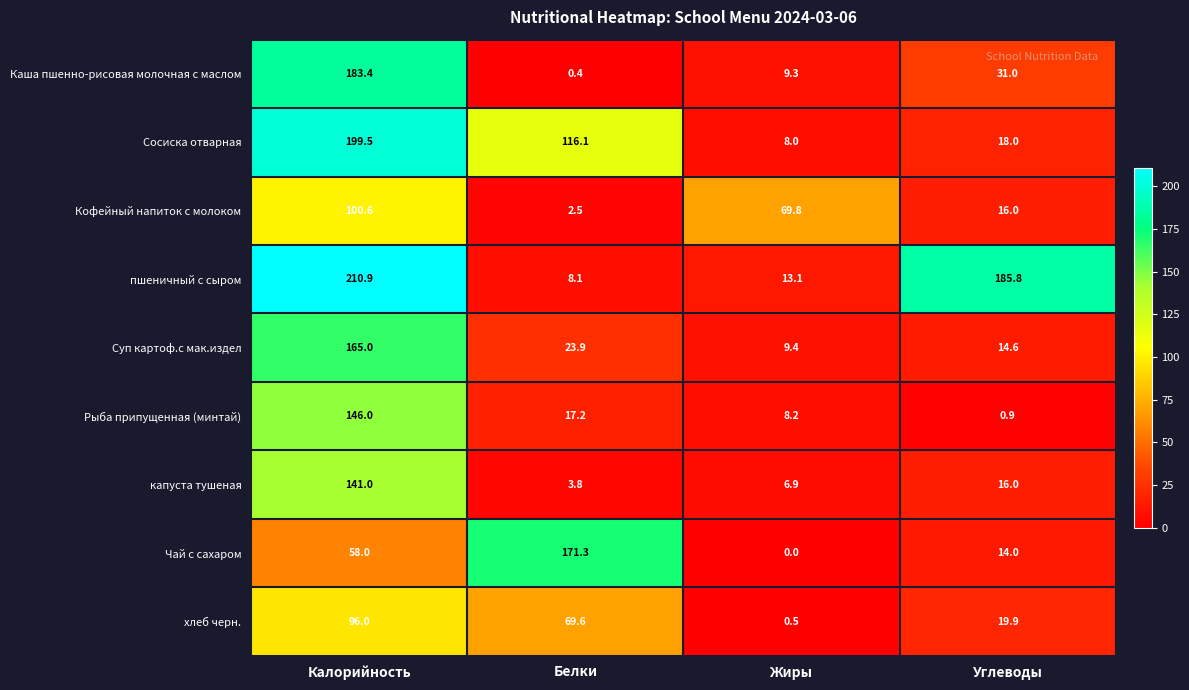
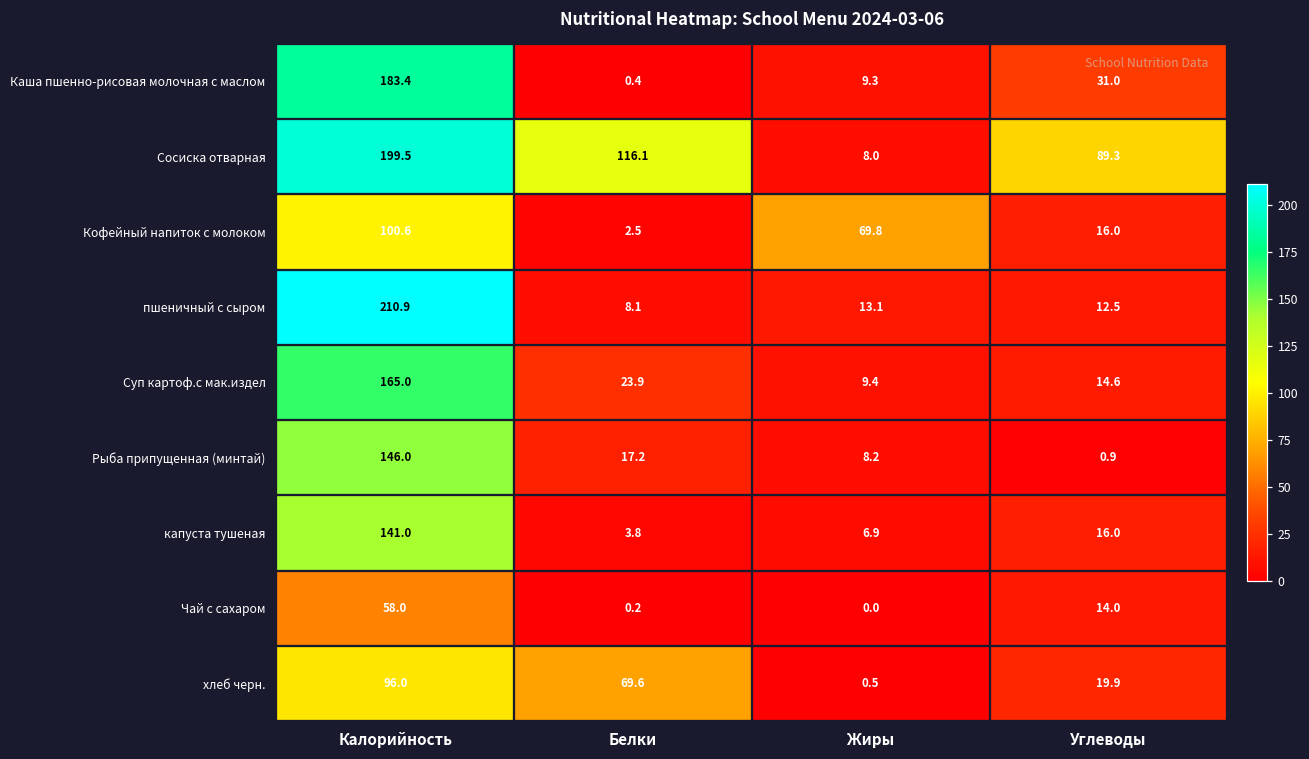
  {
    "Каша пшенно-рисовая молочная с маслом": {
      "Калорийность": 183.4,
      "Белки": 0.4,
      "Жиры": 9.3
    },
    "Сосиска отварная": {
      "Калорийность": 199.5,
      "Белки": 116.1,
      "Жиры": 8.0,
-     "Углеводы": 18.0
+     "Углеводы": 89.3
    },
    "Кофейный напиток с молоком": {
      "Калорийность": 100.6,
      "Белки": 2.5,
      "Жиры": 69.8,
      "Углеводы": 16.0
    },
    "пшеничный с сыром": {
      "Калорийность": 210.9,
      "Белки": 8.1,
      "Жиры": 13.1,
-     "Углеводы": 185.8
+     "Углеводы": 12.5
    },
    "Суп картоф.с мак.издел": {
      "Калорийность": 165.0,
      "Белки": 23.9,
      "Жиры": 9.4,
      "Углеводы": 14.6
    },
    "Рыба припущенная (минтай)": {
      "Калорийность": 146.0,
      "Белки": 17.2,
      "Жиры": 8.2,
      "Углеводы": 0.9
    },
    "капуста тушеная": {
      "Калорийность": 141.0,
      "Белки": 3.8,
      "Жиры": 6.9,
      "Углеводы": 16.0
    },
    "Чай с сахаром": {
      "Калорийность": 58.0,
-     "Белки": 171.3,
+     "Белки": 0.2,
      "Жиры": 0.0,
      "Углеводы": 14.0
    },
    "хлеб черн.": {
      "Калорийность": 96.0,
      "Белки": 69.6,
      "Жиры": 0.5,
      "Углеводы": 19.9
    }
  }
